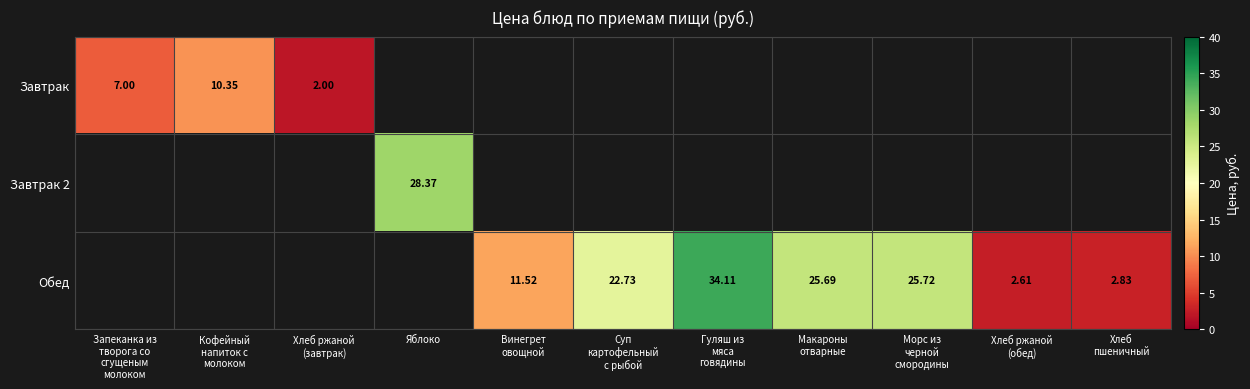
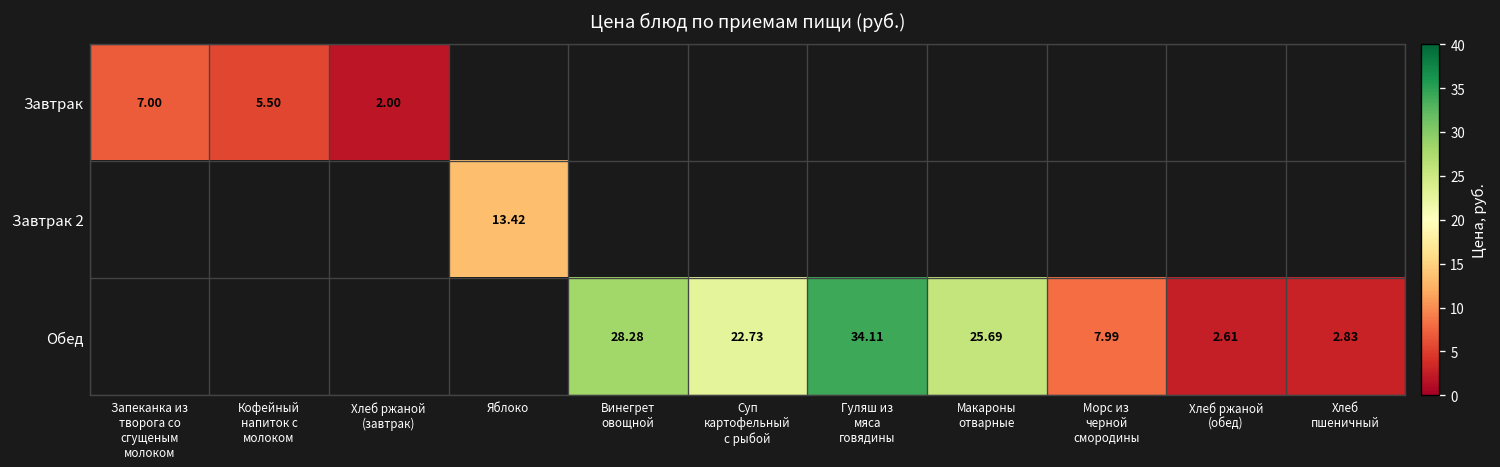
  {
    "Завтрак": {
      "Запеканка из творога со сгущеным молоком": 7.00,
-     "Кофейный напиток с молоком": 10.35,
+     "Кофейный напиток с молоком": 5.50,
      "Хлеб ржаной (завтрак)": 2.00
    },
    "Завтрак 2": {
-     "Яблоко": 28.37
+     "Яблоко": 13.42
    },
    "Обед": {
-     "Винегрет овощной": 11.52,
+     "Винегрет овощной": 28.28,
      "Суп картофельный с рыбой": 22.73,
      "Гуляш из мяса говядины": 34.11,
      "Макароны отварные": 25.69,
-     "Морс из черной смородины": 25.72,
+     "Морс из черной смородины": 7.99,
      "Хлеб ржаной (обед)": 2.61,
      "Хлеб пшеничный": 2.83
    }
  }
